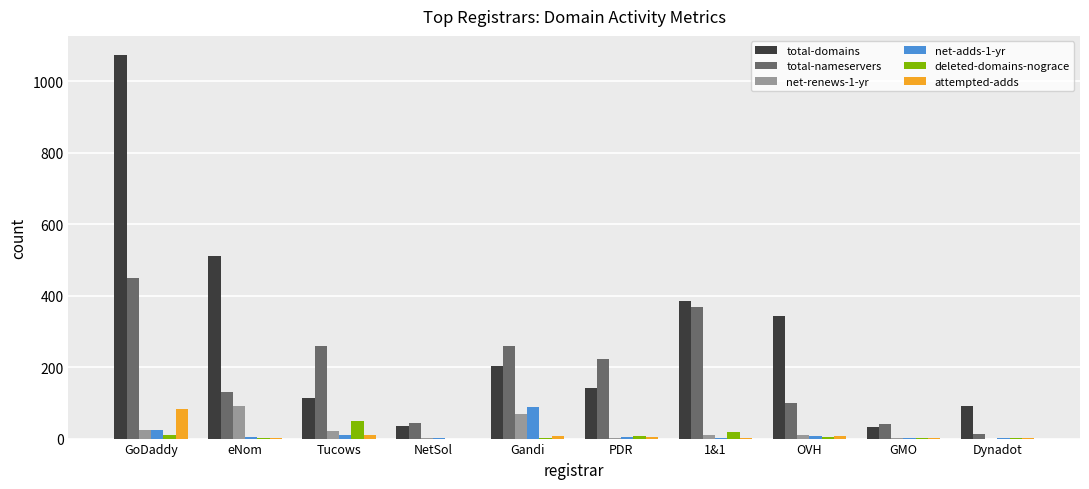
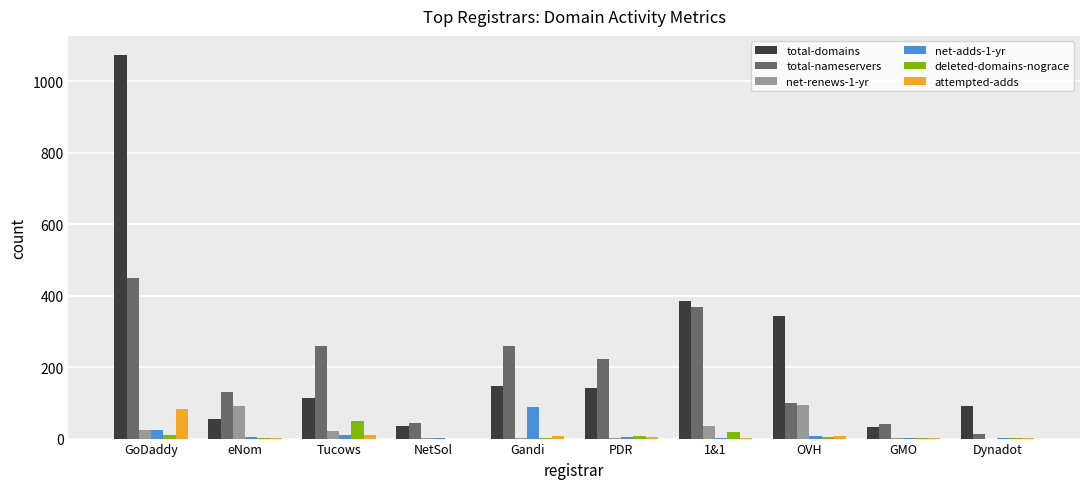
  {
    "total-domains": {
      "GoDaddy": 1070,
-     "eNom": 510,
+     "eNom": 60,
      "Tucows": 120,
      "NetSol": 40,
-     "Gandi": 200,
+     "Gandi": 150,
      "PDR": 140,
      "1&1": 380,
      "OVH": 340,
      "GMO": 30,
      "Dynadot": 90
    },
    "total-nameservers": {
      "GoDaddy": 450,
      "eNom": 130,
      "Tucows": 260,
      "NetSol": 50,
      "Gandi": 260,
      "PDR": 220,
      "1&1": 370,
      "OVH": 100,
      "GMO": 40,
      "Dynadot": 10
    },
    "net-renews-1-yr": {
      "GoDaddy": 20,
      "eNom": 90,
      "Tucows": 20,
-     "Gandi": 70,
-     "1&1": 10,
-     "OVH": 10,
+     "Gandi": 0,
+     "1&1": 40,
+     "OVH": 90,
      "Dynadot": 0
    },
    "net-adds-1-yr": {
      "GoDaddy": 30,
      "Tucows": 10,
      "Gandi": 90
    },
    "deleted-domains-nograce": {
      "GoDaddy": 10,
      "Tucows": 50,
      "NetSol": 0,
      "1&1": 20
    },
    "attempted-adds": {
      "GoDaddy": 80,
      "Tucows": 10,
      "NetSol": 0
    }
  }
